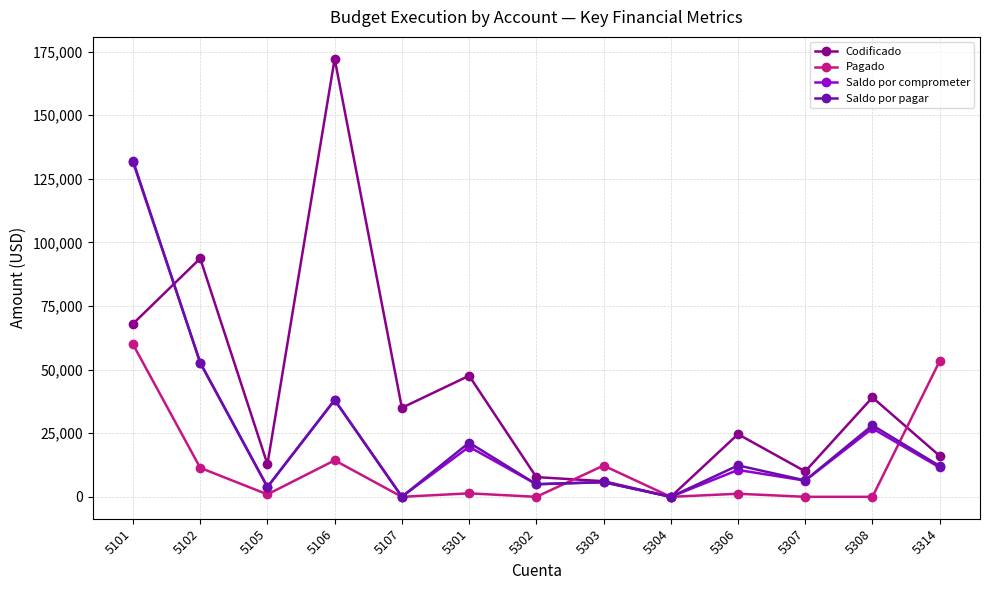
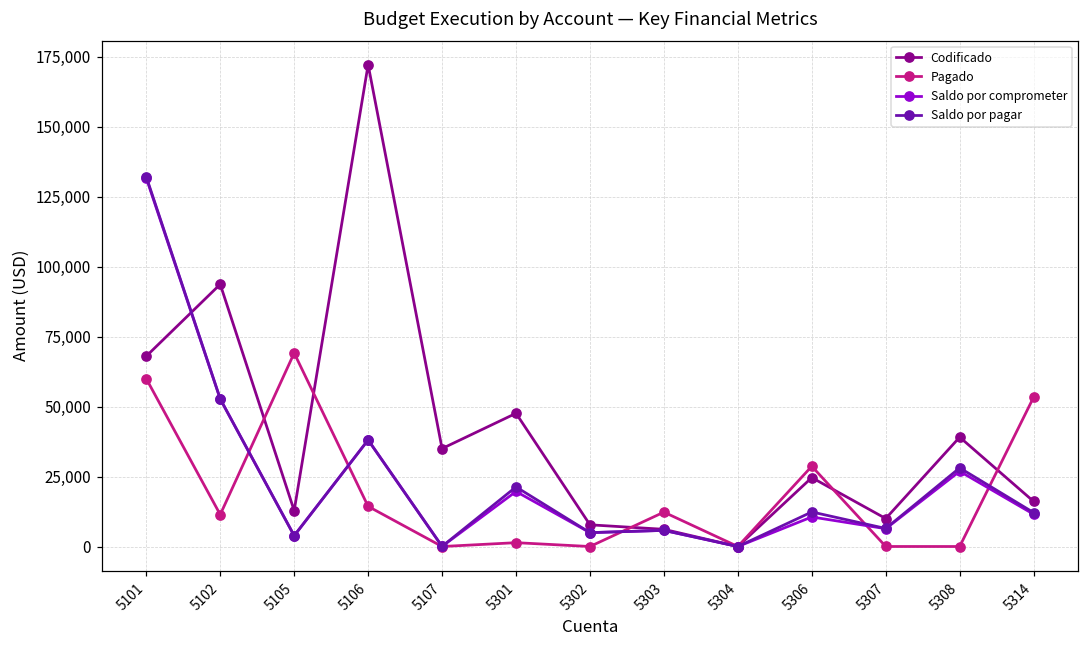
  {
    "Pagado": {
      "5101": "60,000",
      "5102": "11,000",
-     "5105": "1,000",
+     "5105": "69,000",
      "5106": "14,000",
      "5301": "1,000",
      "5302": "0",
      "5303": "12,000",
-     "5306": "1,000",
+     "5306": "29,000",
      "5307": "0",
      "5308": "0",
      "5314": "53,000"
    }
  }
